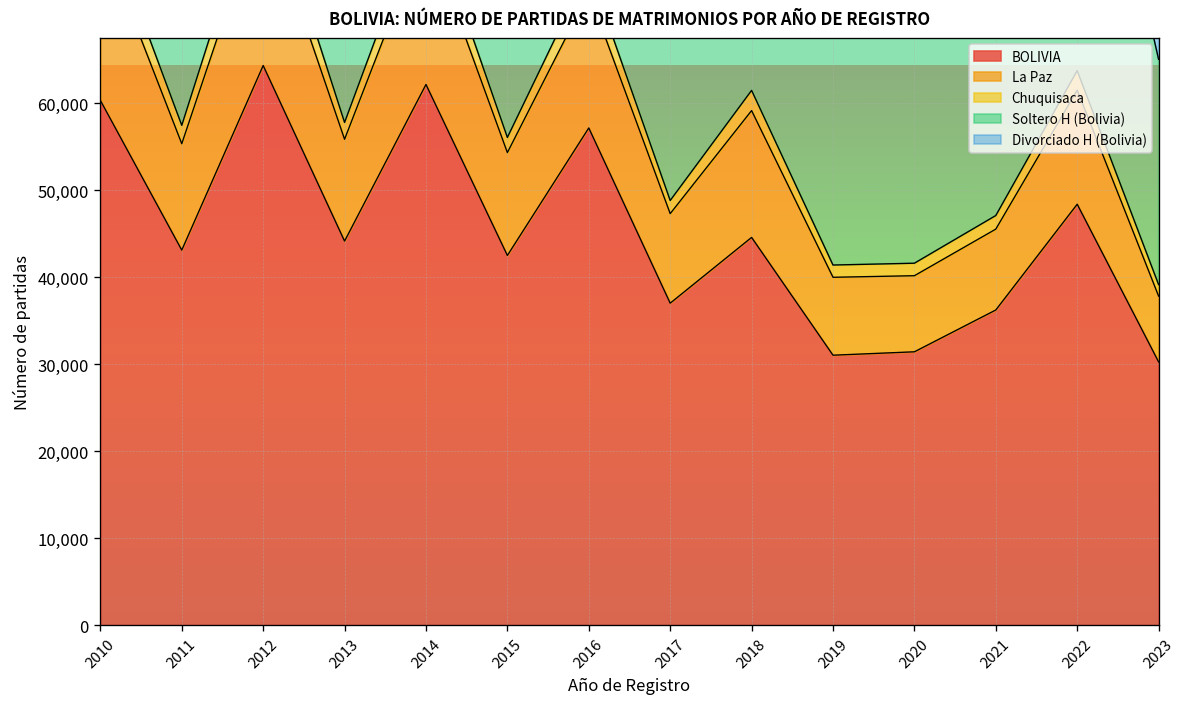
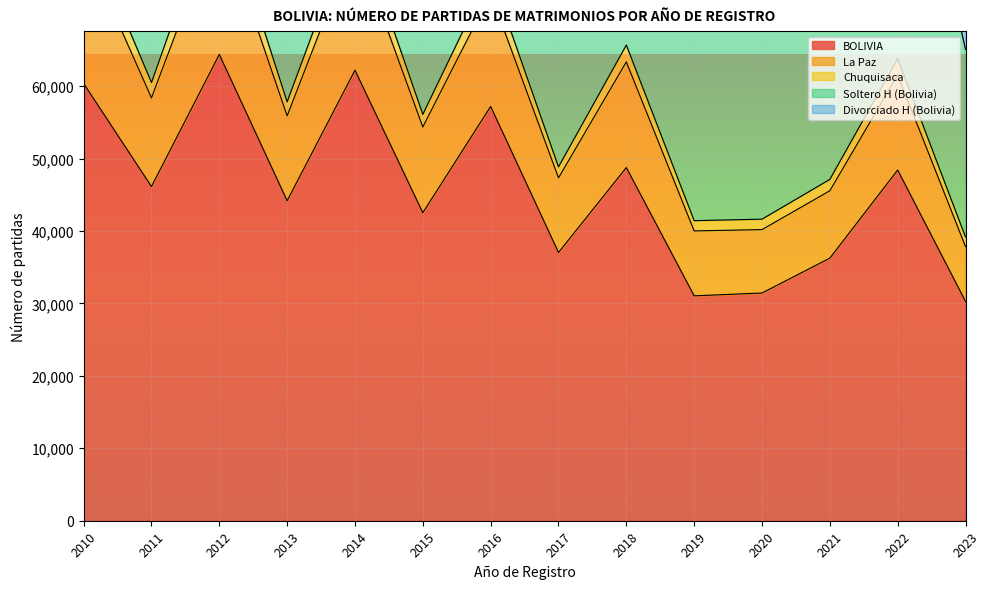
  {
    "BOLIVIA": {
      "2010": "60,000",
-     "2011": "43,000",
+     "2011": "46,000",
      "2012": "64,000",
      "2013": "44,000",
      "2014": "62,000",
      "2015": "43,000",
      "2016": "57,000",
      "2017": "37,000",
-     "2018": "45,000",
+     "2018": "49,000",
      "2019": "31,000",
      "2020": "31,000",
      "2021": "36,000",
      "2022": "48,000",
      "2023": "30,000"
    },
    "Soltero H (Bolivia)": {
      "2023": "26,000"
    }
  }
